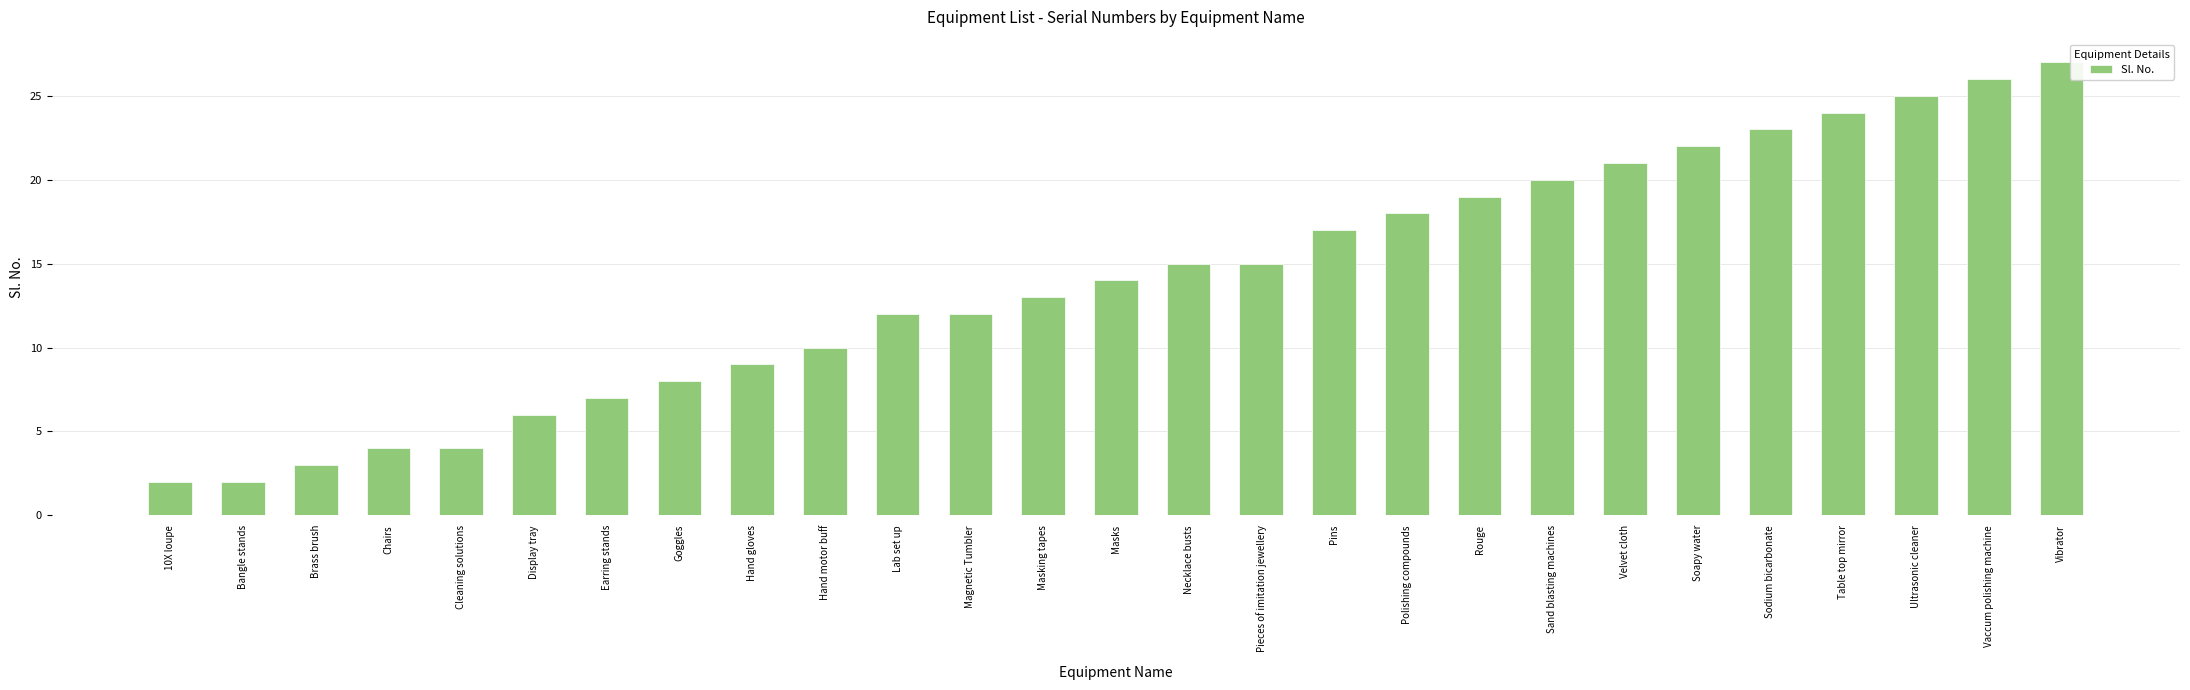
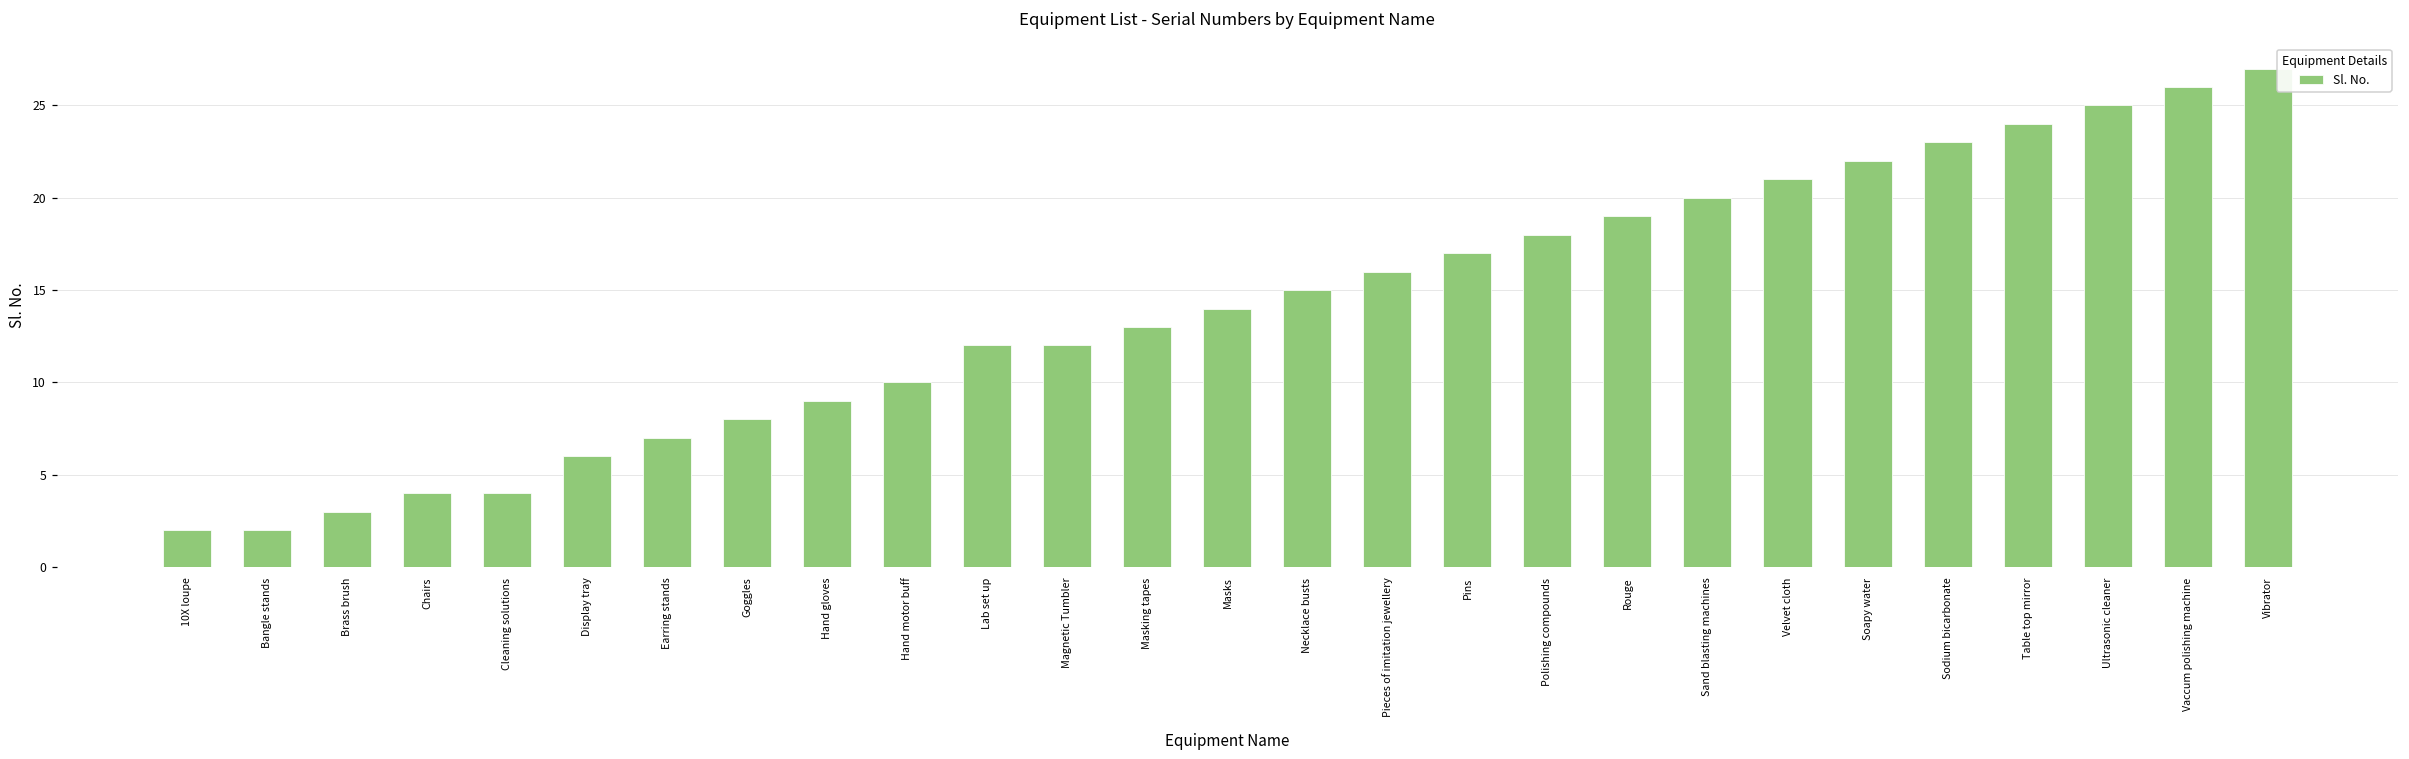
  {
    "10X loupe": 2,
    "Bangle stands": 2,
    "Brass brush": 3,
    "Chairs": 4,
    "Cleaning solutions": 4,
    "Display tray": 6,
    "Earring stands": 7,
    "Goggles": 8,
    "Hand gloves": 9,
    "Hand motor buff": 10,
    "Lab set up": 12,
    "Magnetic Tumbler": 12,
    "Masking tapes": 13,
    "Masks": 14,
    "Necklace busts": 15,
-   "Pieces of imitation jewellery": 15,
+   "Pieces of imitation jewellery": 16,
    "Pins": 17,
    "Polishing compounds": 18,
    "Rouge": 19,
    "Sand blasting machines": 20,
    "Velvet cloth": 21,
    "Soapy water": 22,
    "Sodium bicarbonate": 23,
    "Table top mirror": 24,
    "Ultrasonic cleaner": 25,
    "Vaccum polishing machine": 26,
    "Vibrator": 27
  }
